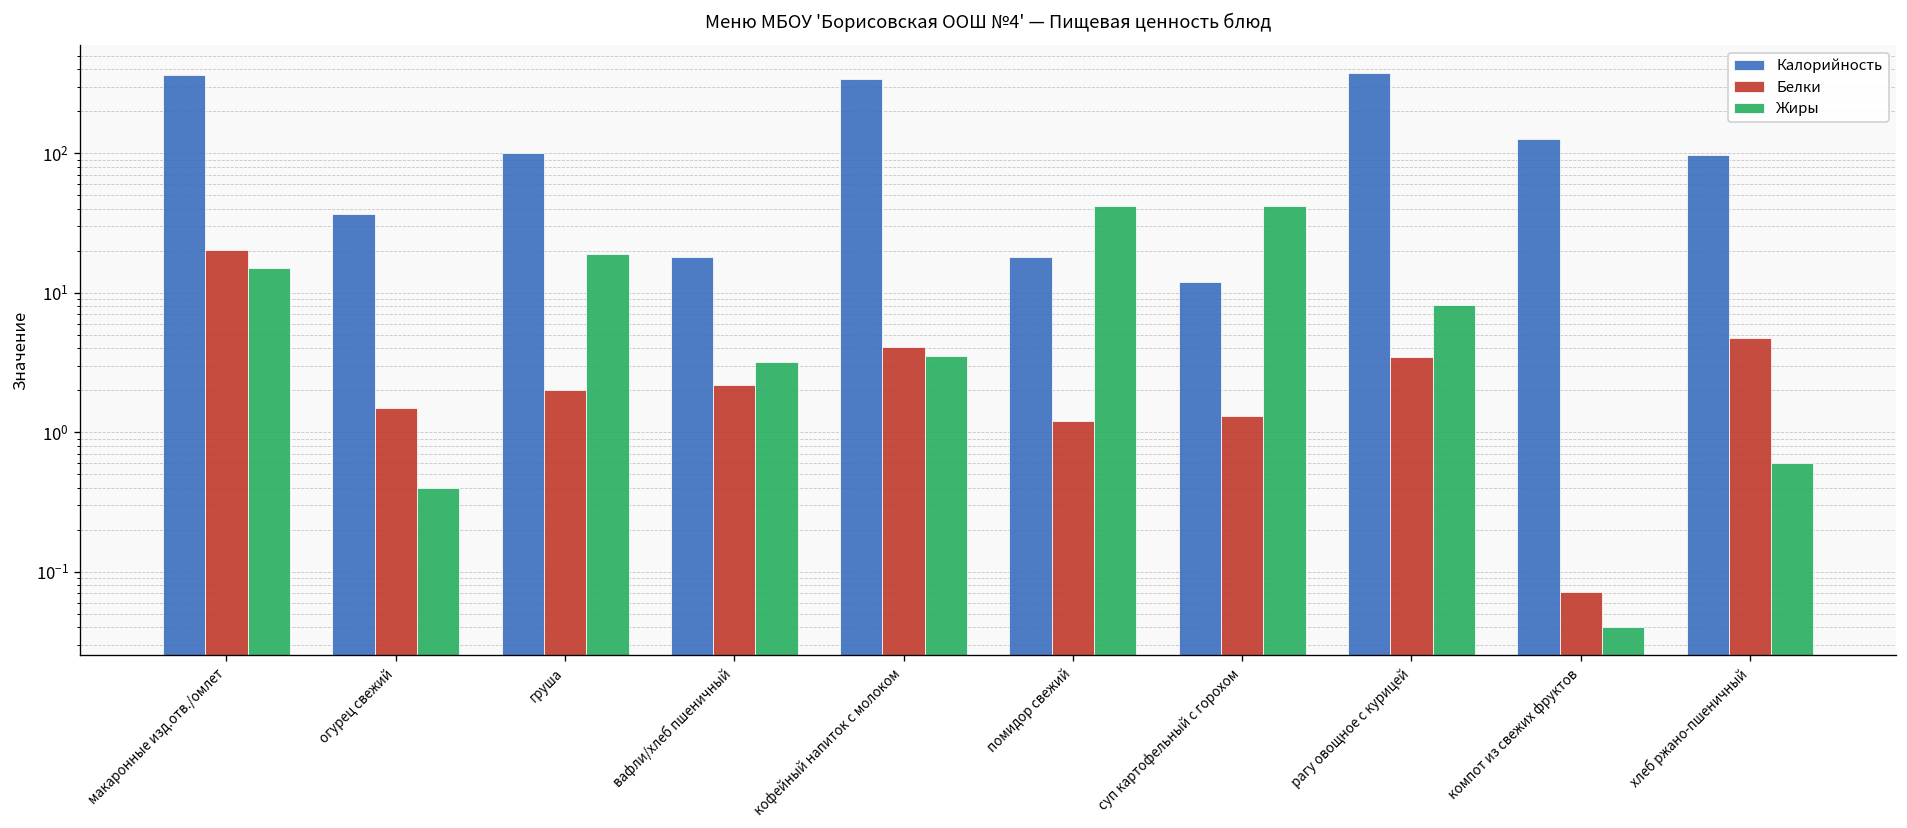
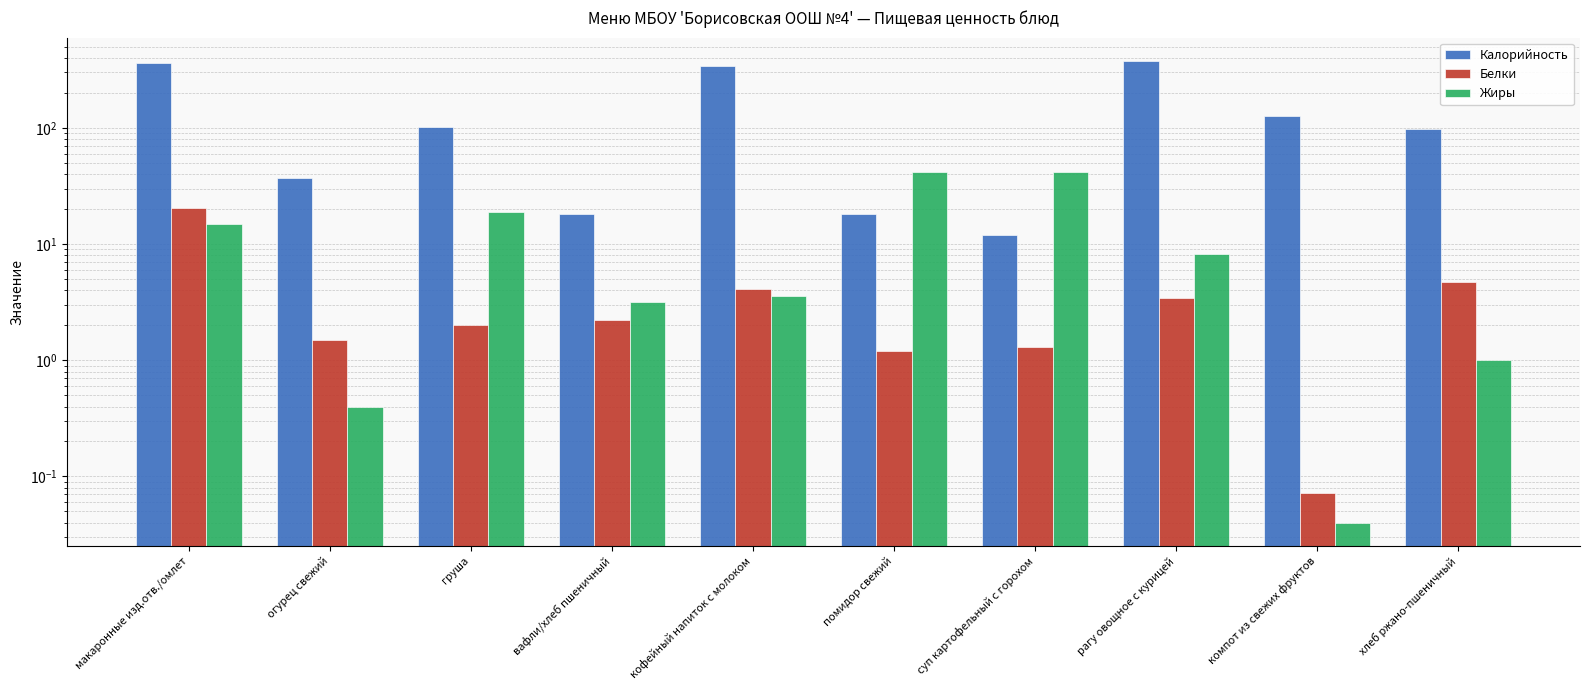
  {
    "Калорийность": {
      "макаронные изд.отв./омлет": 360,
      "огурец свежий": 37,
      "груша": 100,
      "вафли/хлеб пшеничный": 18,
      "кофейный напиток с молоком": 340,
      "помидор свежий": 18,
      "суп картофельный с горохом": 12,
      "рагу овощное с курицей": 380,
      "компот из свежих фруктов": 130,
      "хлеб ржано-пшеничный": 100
    },
    "Белки": {
      "макаронные изд.отв./омлет": 20,
      "огурец свежий": 1.5,
      "груша": 2.0,
      "вафли/хлеб пшеничный": 2.2,
      "кофейный напиток с молоком": 4.1,
      "помидор свежий": 1.2,
      "суп картофельный с горохом": 1.3,
      "рагу овощное с курицей": 3.4,
      "компот из свежих фруктов": 0.07,
      "хлеб ржано-пшеничный": 4.7
    },
    "Жиры": {
      "макаронные изд.отв./омлет": 15,
      "огурец свежий": 0.4,
      "груша": 19,
      "вафли/хлеб пшеничный": 3.2,
      "кофейный напиток с молоком": 3.5,
      "помидор свежий": 42,
      "суп картофельный с горохом": 42,
      "рагу овощное с курицей": 8,
      "компот из свежих фруктов": 0.040,
-     "хлеб ржано-пшеничный": 0.6
+     "хлеб ржано-пшеничный": 1.0
    }
  }
